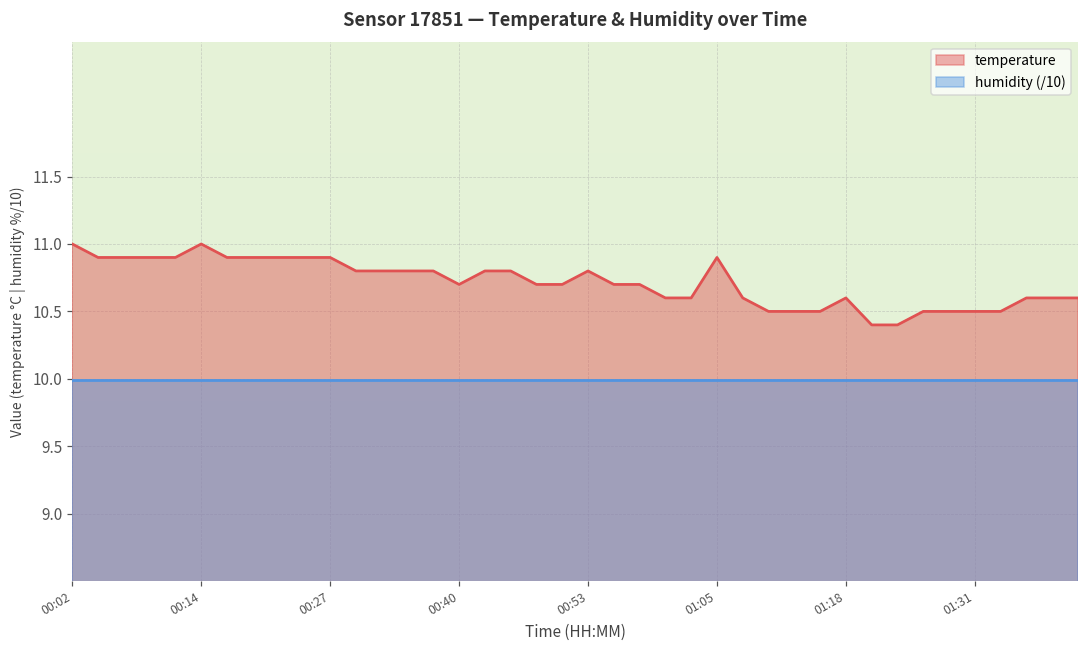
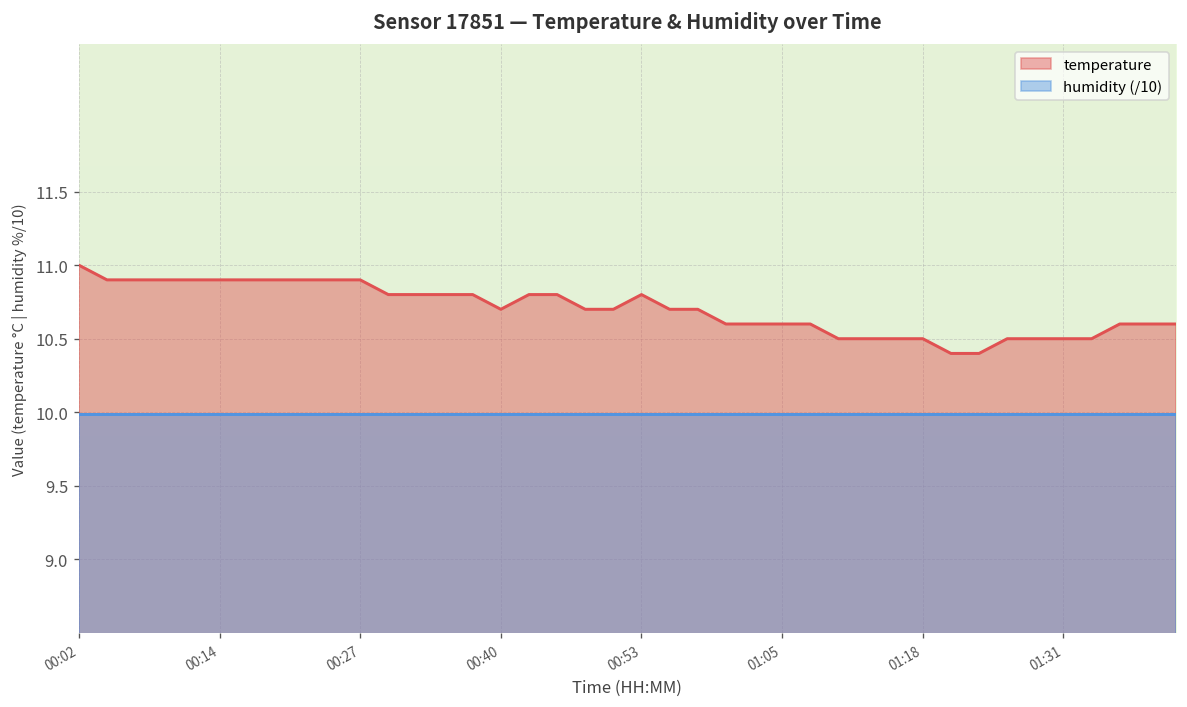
  {
    "temperature": {
      "00:02": 11.0,
-     "00:14": 11.0,
+     "00:14": 10.9,
      "00:27": 10.9,
      "00:40": 10.7,
      "00:53": 10.8,
-     "01:05": 10.9,
-     "01:18": 10.6,
+     "01:05": 10.6,
+     "01:18": 10.5,
      "01:31": 10.5
    },
    "humidity (/10)": {
      "00:02": 10.0,
      "00:14": 10.0,
      "00:27": 10.0,
      "00:40": 10.0,
      "00:53": 10.0,
      "01:05": 10.0,
      "01:18": 10.0,
      "01:31": 10.0
    }
  }
